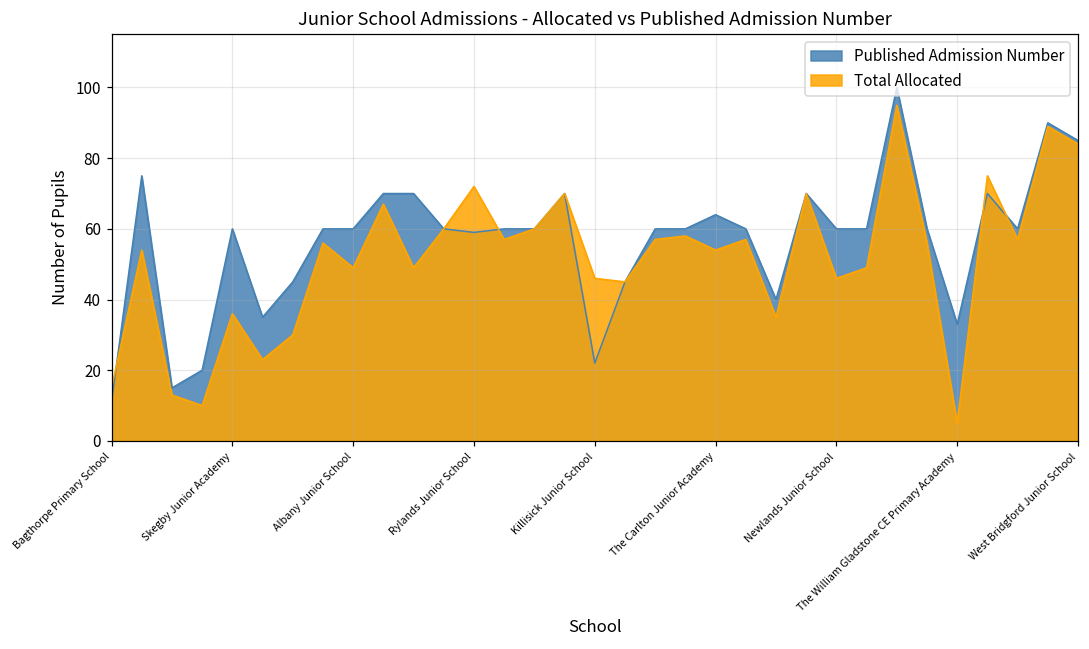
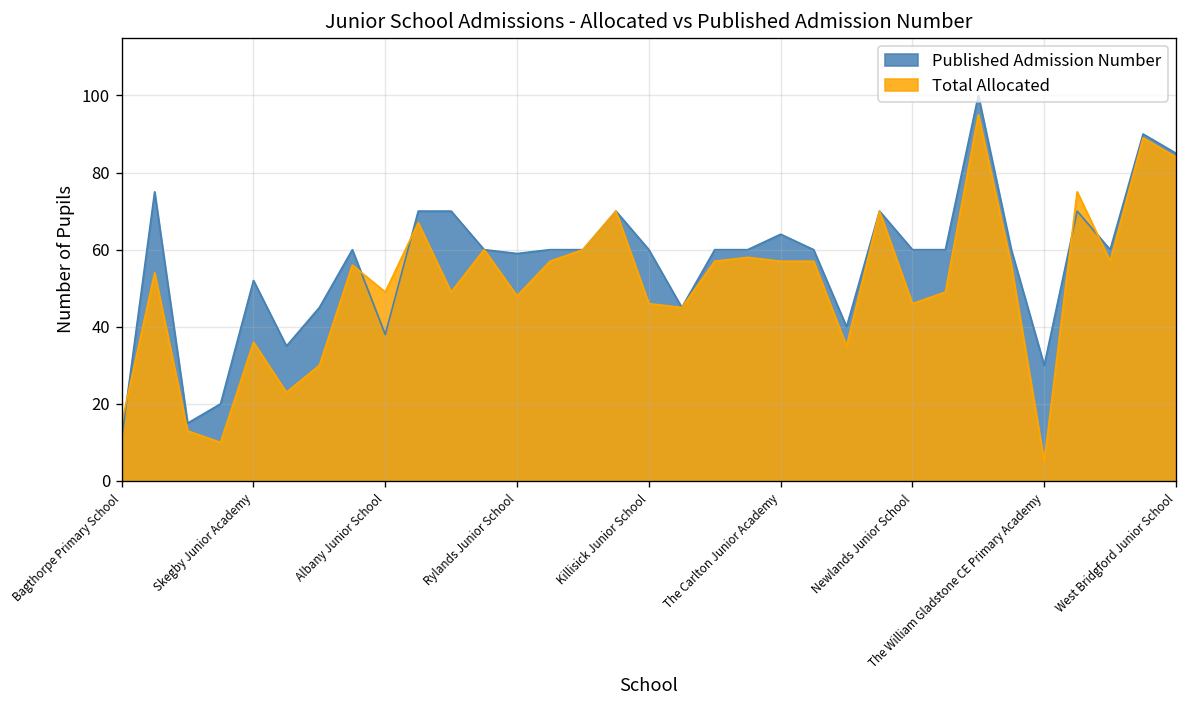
  {
    "Published Admission Number": {
      "Bagthorpe Primary School": 11,
-     "Skegby Junior Academy": 60,
-     "Albany Junior School": 60,
+     "Skegby Junior Academy": 52,
+     "Albany Junior School": 38,
      "Rylands Junior School": 59,
-     "Killisick Junior School": 22,
+     "Killisick Junior School": 60,
      "The Carlton Junior Academy": 64,
      "Newlands Junior School": 60,
-     "The William Gladstone CE Primary Academy": 33,
+     "The William Gladstone CE Primary Academy": 30,
      "West Bridgford Junior School": 85
    },
    "Total Allocated": {
      "Bagthorpe Primary School": 15,
      "Skegby Junior Academy": 36,
      "Albany Junior School": 49,
-     "Rylands Junior School": 72,
+     "Rylands Junior School": 48,
      "Killisick Junior School": 46,
-     "The Carlton Junior Academy": 54,
+     "The Carlton Junior Academy": 57,
      "Newlands Junior School": 46,
      "The William Gladstone CE Primary Academy": 5,
      "West Bridgford Junior School": 84
    }
  }
